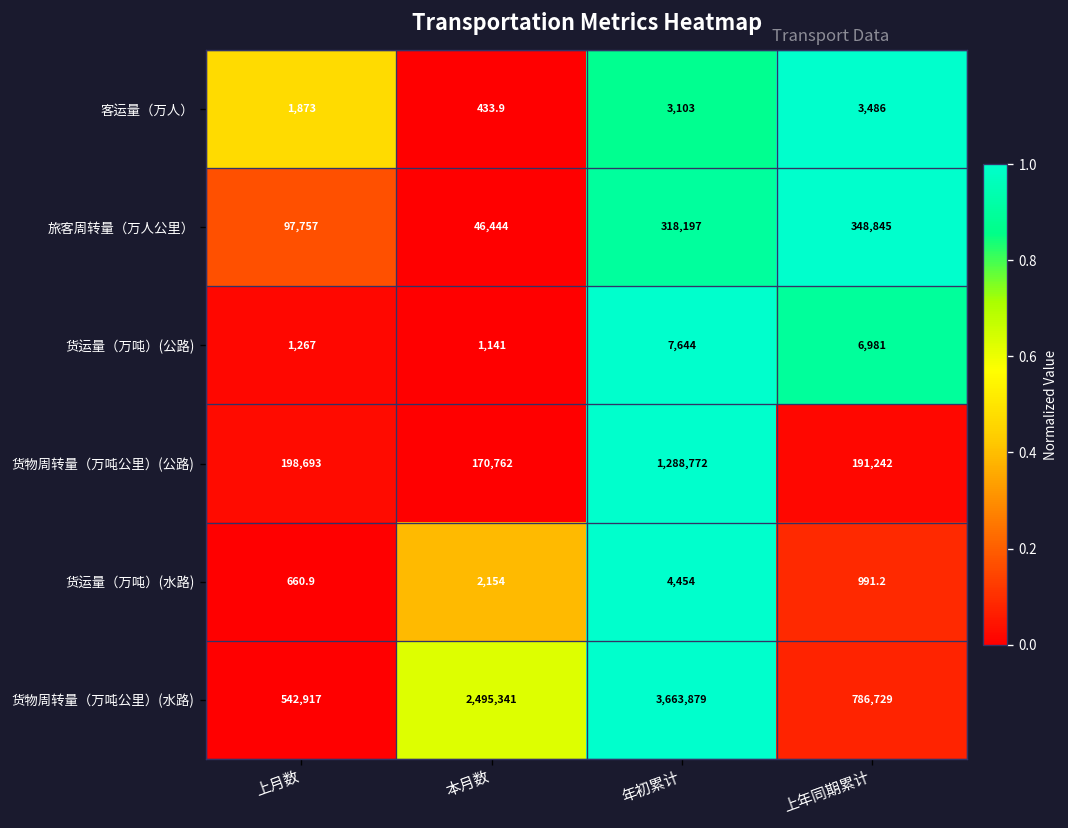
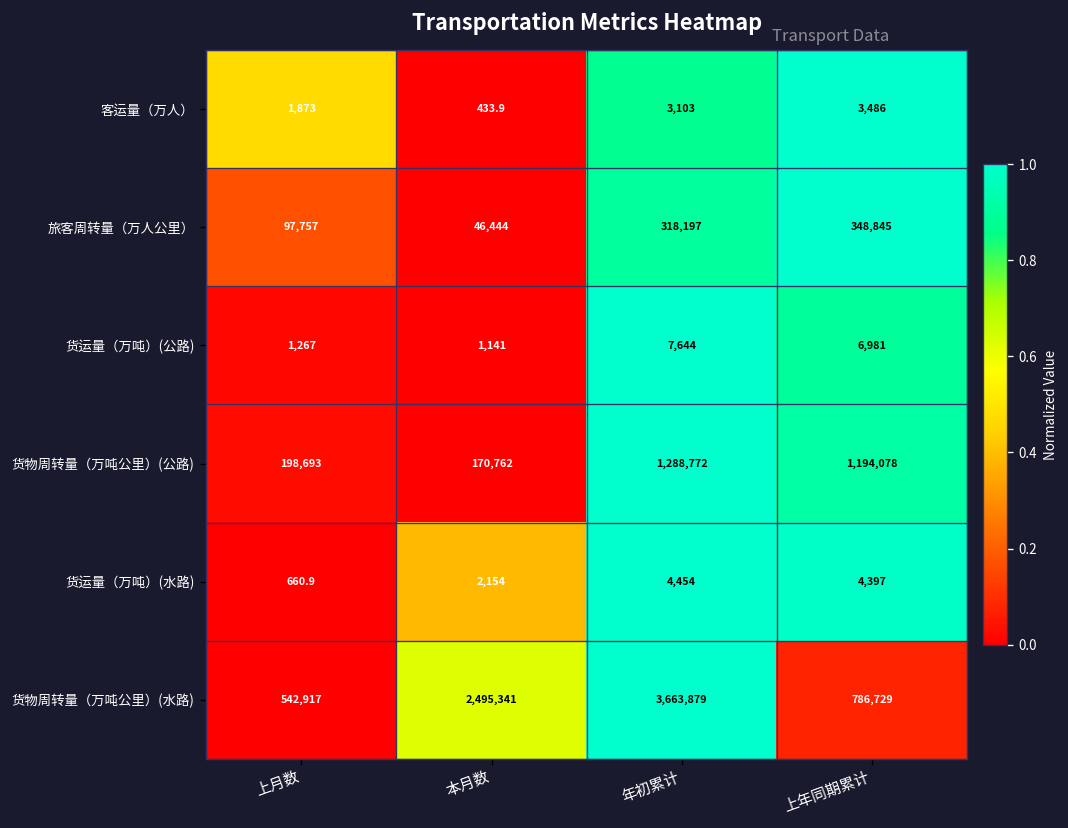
  {
    "客运量（万人）": {
      "上月数": "1,873",
      "本月数": "433.9",
      "年初累计": "3,103",
      "上年同期累计": "3,486"
    },
    "旅客周转量（万人公里）": {
      "上月数": "97,757",
      "本月数": "46,444",
      "年初累计": "318,197",
      "上年同期累计": "348,845"
    },
    "货运量（万吨）(公路)": {
      "上月数": "1,267",
      "本月数": "1,141",
      "年初累计": "7,644",
      "上年同期累计": "6,981"
    },
    "货物周转量（万吨公里）(公路)": {
      "上月数": "198,693",
      "本月数": "170,762",
      "年初累计": "1,288,772",
-     "上年同期累计": "191,242"
+     "上年同期累计": "1,194,078"
    },
    "货运量（万吨）(水路)": {
      "上月数": "660.9",
      "本月数": "2,154",
      "年初累计": "4,454",
-     "上年同期累计": "991.2"
+     "上年同期累计": "4,397"
    },
    "货物周转量（万吨公里）(水路)": {
      "上月数": "542,917",
      "本月数": "2,495,341",
      "年初累计": "3,663,879",
      "上年同期累计": "786,729"
    }
  }
